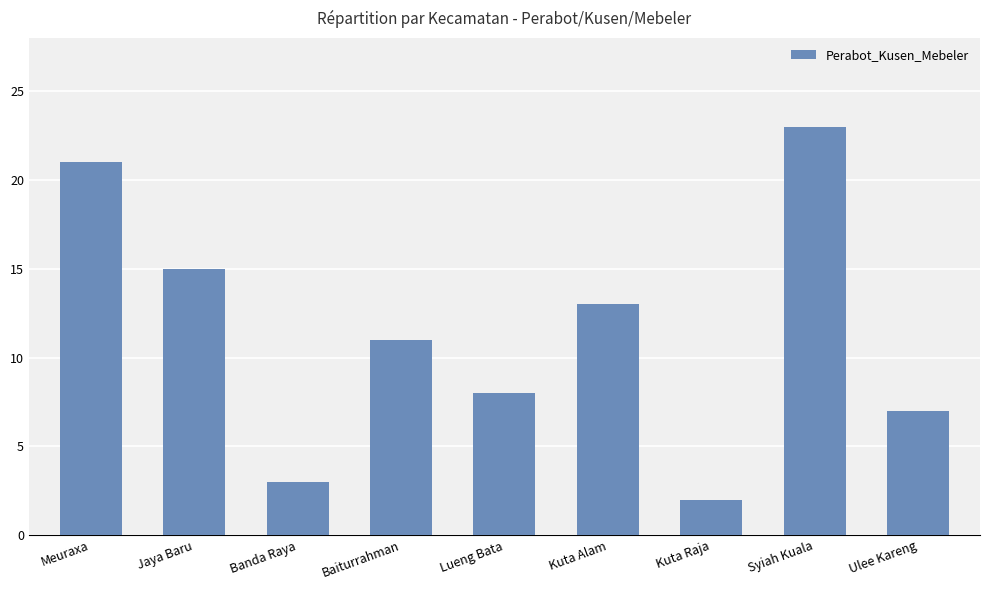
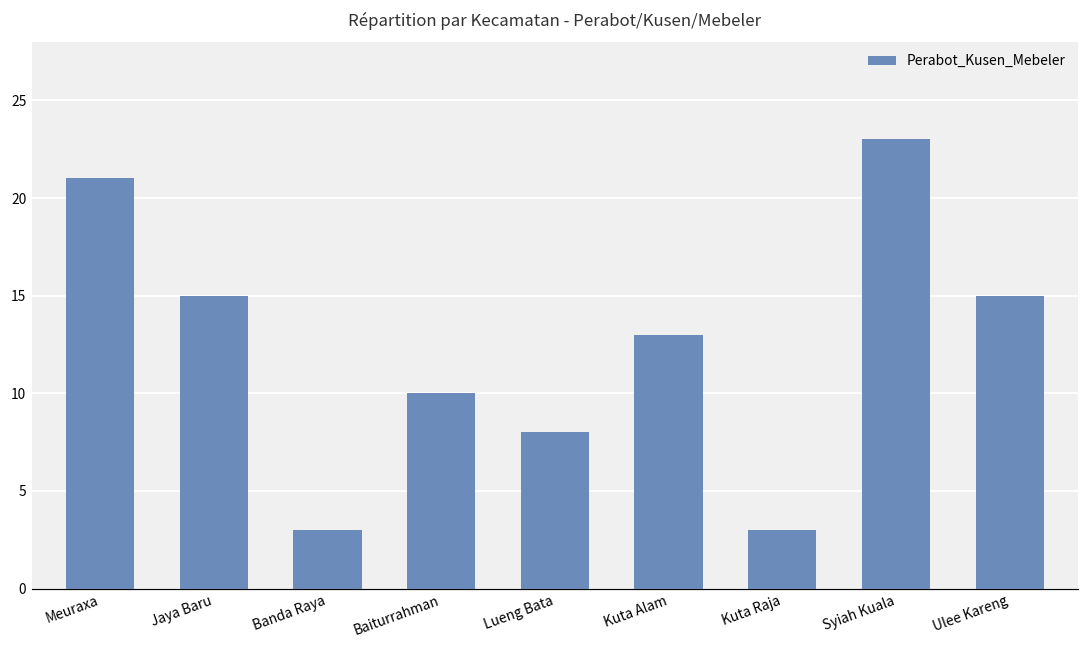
  {
    "Meuraxa": 21,
    "Jaya Baru": 15,
    "Banda Raya": 3,
-   "Baiturrahman": 11,
+   "Baiturrahman": 10,
    "Lueng Bata": 8,
    "Kuta Alam": 13,
-   "Kuta Raja": 2,
+   "Kuta Raja": 3,
    "Syiah Kuala": 23,
-   "Ulee Kareng": 7
+   "Ulee Kareng": 15
  }
